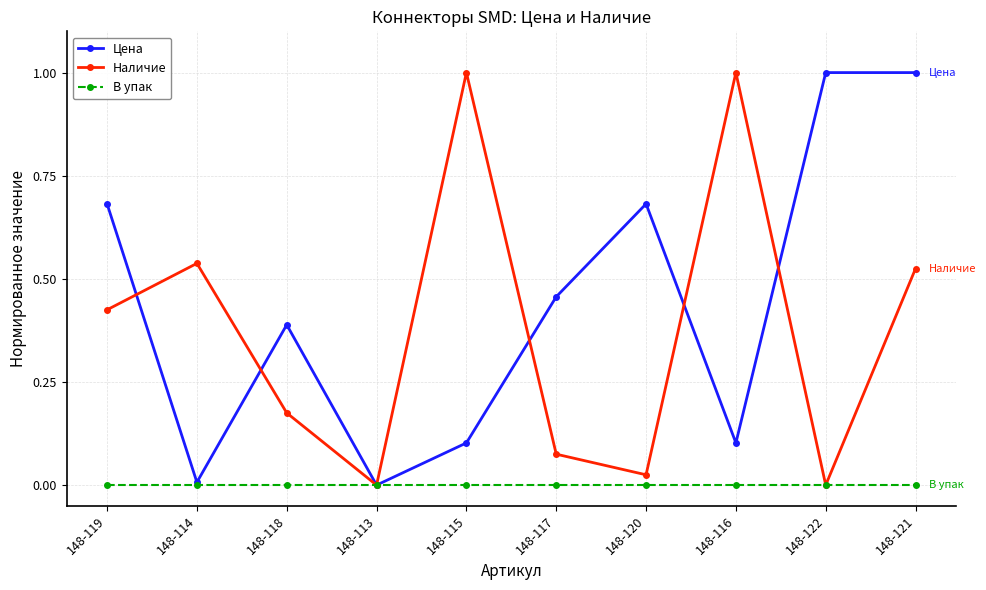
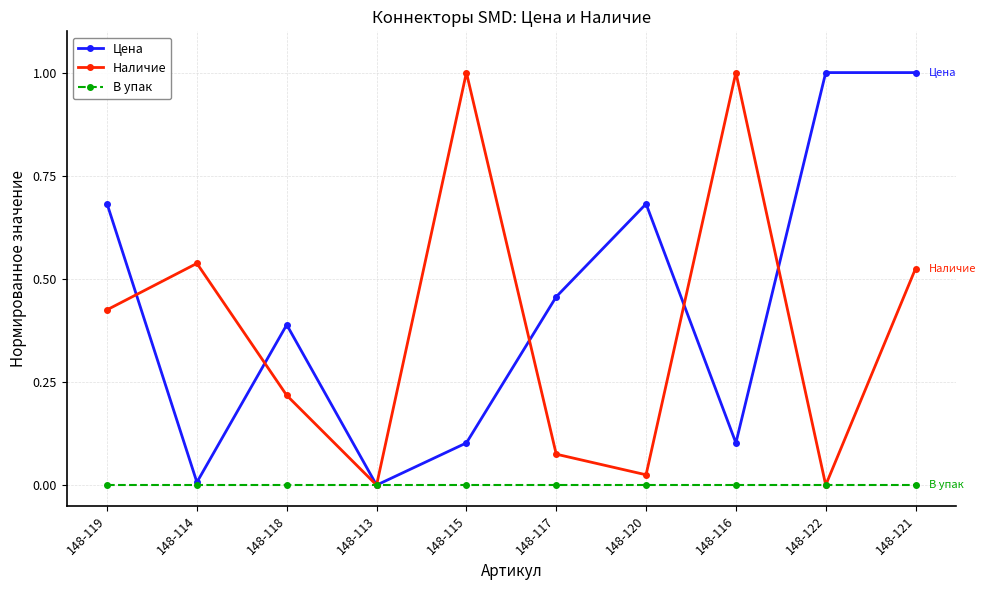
  {
    "Цена": {
      "148-119": 0.68,
      "148-114": 0.01,
      "148-118": 0.39,
      "148-115": 0.10,
      "148-117": 0.46,
      "148-120": 0.68,
      "148-116": 0.10,
      "148-122": 1.00,
      "148-121": 1.00
    },
    "Наличие": {
      "148-119": 0.43,
      "148-114": 0.54,
-     "148-118": 0.18,
+     "148-118": 0.22,
      "148-115": 1.00,
      "148-117": 0.08,
      "148-120": 0.03,
      "148-116": 1.00,
      "148-121": 0.53
    },
    "В упак": {
      "148-119": 0.00,
      "148-114": 0.00,
      "148-118": 0.00,
      "148-115": 0.00,
      "148-117": 0.00,
      "148-120": 0.00,
      "148-116": 0.00,
      "148-121": 0.00
    }
  }
